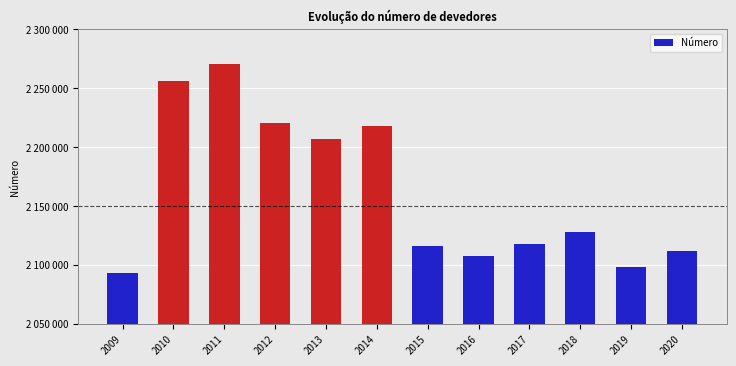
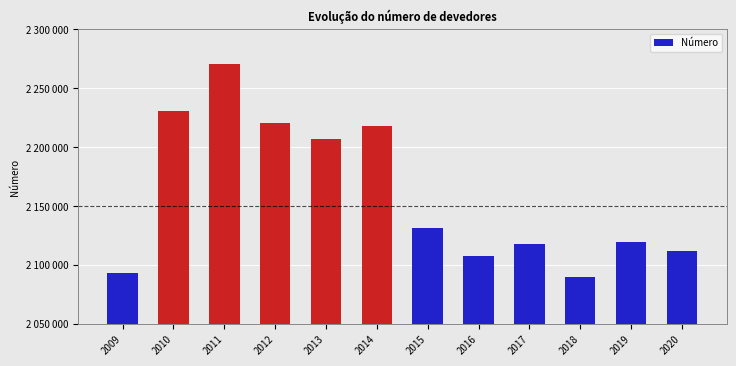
  {
    "2009": 2093000,
-   "2010": 2256000,
+   "2010": 2231000,
    "2011": 2270000,
    "2012": 2220000,
    "2013": 2207000,
    "2014": 2218000,
-   "2015": 2116000,
+   "2015": 2131000,
    "2016": 2107000,
    "2017": 2117000,
-   "2018": 2128000,
-   "2019": 2098000,
+   "2018": 2090000,
+   "2019": 2119000,
    "2020": 2112000
  }
